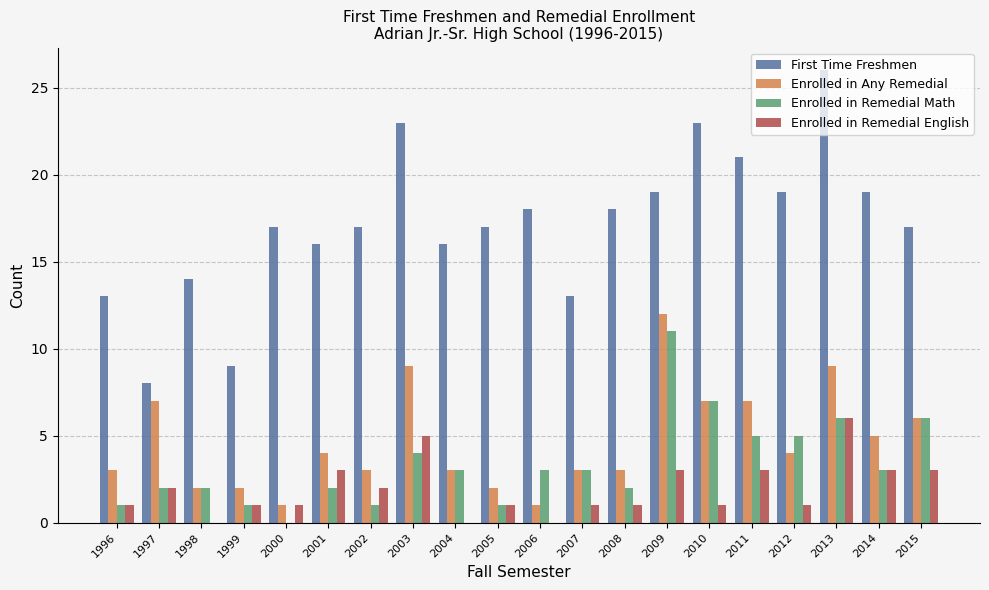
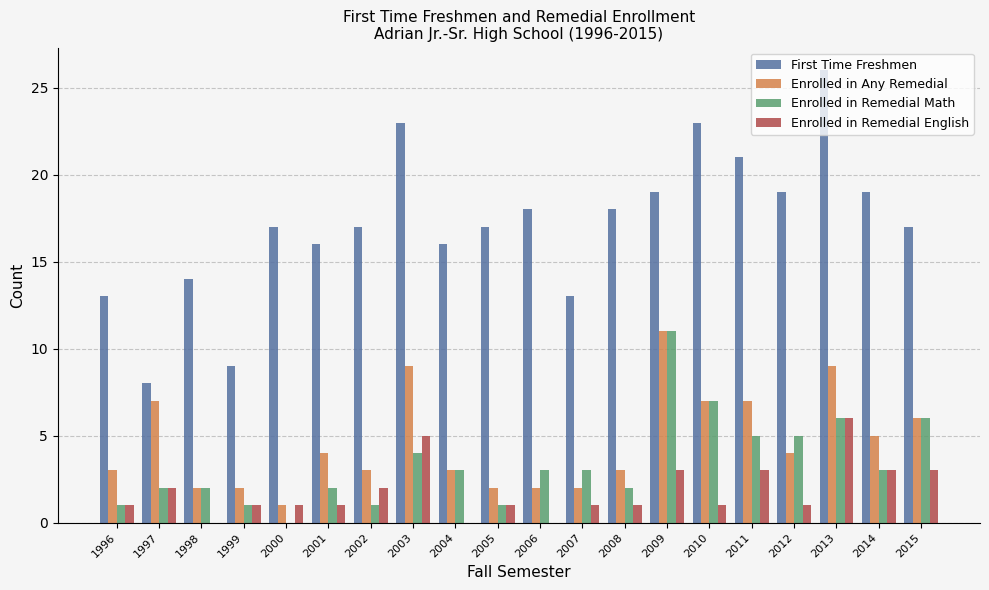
  {
    "First Time Freshmen": {
      "1996": 13,
      "1997": 8,
      "1998": 14,
      "1999": 9,
      "2000": 17,
      "2001": 16,
      "2002": 17,
      "2003": 23,
      "2004": 16,
      "2005": 17,
      "2006": 18,
      "2007": 13,
      "2008": 18,
      "2009": 19,
      "2010": 23,
      "2011": 21,
      "2012": 19,
      "2014": 19,
      "2015": 17
    },
    "Enrolled in Any Remedial": {
      "1996": 3,
      "1997": 7,
      "1998": 2,
      "1999": 2,
      "2000": 1,
      "2001": 4,
      "2002": 3,
      "2003": 9,
      "2004": 3,
      "2005": 2,
-     "2006": 1,
-     "2007": 3,
+     "2006": 2,
+     "2007": 2,
      "2008": 3,
-     "2009": 12,
+     "2009": 11,
      "2010": 7,
      "2011": 7,
      "2012": 4,
      "2013": 9,
      "2014": 5,
      "2015": 6
    },
    "Enrolled in Remedial Math": {
      "1996": 1,
      "1997": 2,
      "1998": 2,
      "1999": 1,
      "2000": 0,
      "2001": 2,
      "2002": 1,
      "2003": 4,
      "2004": 3,
      "2005": 1,
      "2006": 3,
      "2007": 3,
      "2008": 2,
      "2009": 11,
      "2010": 7,
      "2011": 5,
      "2012": 5,
      "2013": 6,
      "2014": 3,
      "2015": 6
    },
    "Enrolled in Remedial English": {
      "1996": 1,
      "1997": 2,
      "1998": 0,
      "1999": 1,
      "2000": 1,
-     "2001": 3,
+     "2001": 1,
      "2002": 2,
      "2003": 5,
      "2004": 0,
      "2005": 1,
      "2006": 0,
      "2007": 1,
      "2008": 1,
      "2009": 3,
      "2010": 1,
      "2011": 3,
      "2012": 1,
      "2013": 6,
      "2014": 3,
      "2015": 3
    }
  }
